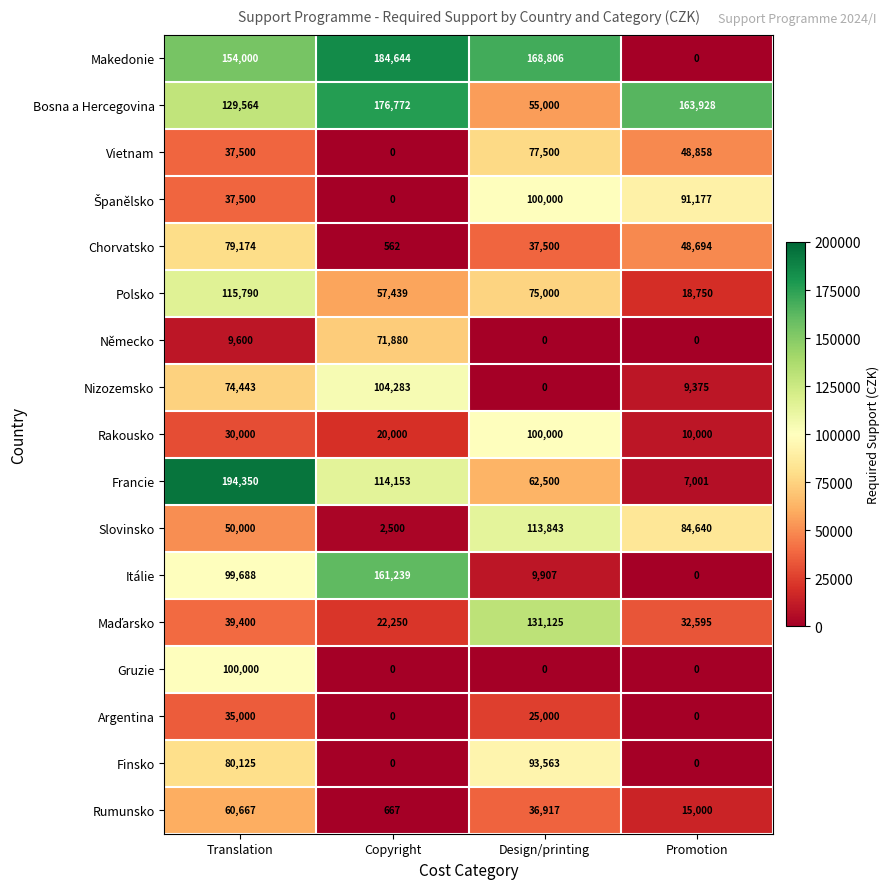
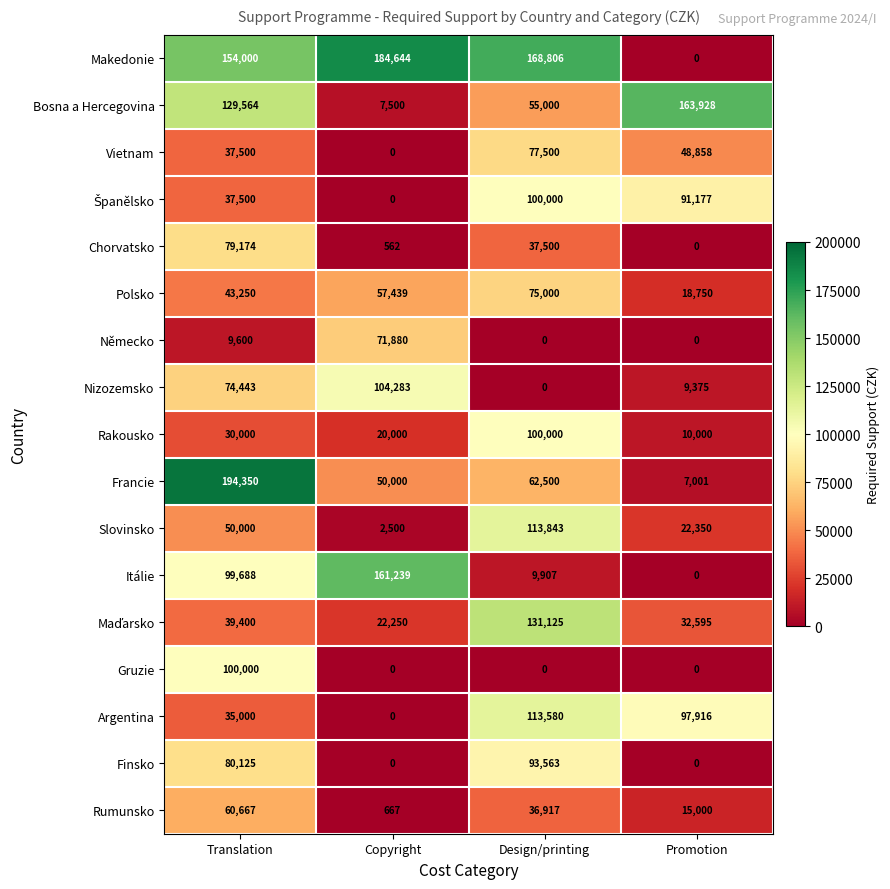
  {
    "Makedonie": {
      "Translation": "154,000",
      "Copyright": "184,644",
      "Design/printing": "168,806",
      "Promotion": "0"
    },
    "Bosna a Hercegovina": {
      "Translation": "129,564",
-     "Copyright": "176,772",
+     "Copyright": "7,500",
      "Design/printing": "55,000",
      "Promotion": "163,928"
    },
    "Vietnam": {
      "Translation": "37,500",
      "Copyright": "0",
      "Design/printing": "77,500",
      "Promotion": "48,858"
    },
    "Španělsko": {
      "Translation": "37,500",
      "Copyright": "0",
      "Design/printing": "100,000",
      "Promotion": "91,177"
    },
    "Chorvatsko": {
      "Translation": "79,174",
      "Copyright": "562",
      "Design/printing": "37,500",
-     "Promotion": "48,694"
+     "Promotion": "0"
    },
    "Polsko": {
-     "Translation": "115,790",
+     "Translation": "43,250",
      "Copyright": "57,439",
      "Design/printing": "75,000",
      "Promotion": "18,750"
    },
    "Německo": {
      "Translation": "9,600",
      "Copyright": "71,880",
      "Design/printing": "0",
      "Promotion": "0"
    },
    "Nizozemsko": {
      "Translation": "74,443",
      "Copyright": "104,283",
      "Design/printing": "0",
      "Promotion": "9,375"
    },
    "Rakousko": {
      "Translation": "30,000",
      "Copyright": "20,000",
      "Design/printing": "100,000",
      "Promotion": "10,000"
    },
    "Francie": {
      "Translation": "194,350",
-     "Copyright": "114,153",
+     "Copyright": "50,000",
      "Design/printing": "62,500",
      "Promotion": "7,001"
    },
    "Slovinsko": {
      "Translation": "50,000",
      "Copyright": "2,500",
      "Design/printing": "113,843",
-     "Promotion": "84,640"
+     "Promotion": "22,350"
    },
    "Itálie": {
      "Translation": "99,688",
      "Copyright": "161,239",
      "Design/printing": "9,907",
      "Promotion": "0"
    },
    "Maďarsko": {
      "Translation": "39,400",
      "Copyright": "22,250",
      "Design/printing": "131,125",
      "Promotion": "32,595"
    },
    "Gruzie": {
      "Translation": "100,000",
      "Copyright": "0",
      "Design/printing": "0",
      "Promotion": "0"
    },
    "Argentina": {
      "Translation": "35,000",
      "Copyright": "0",
-     "Design/printing": "25,000",
-     "Promotion": "0"
+     "Design/printing": "113,580",
+     "Promotion": "97,916"
    },
    "Finsko": {
      "Translation": "80,125",
      "Copyright": "0",
      "Design/printing": "93,563",
      "Promotion": "0"
    },
    "Rumunsko": {
      "Translation": "60,667",
      "Copyright": "667",
      "Design/printing": "36,917",
      "Promotion": "15,000"
    }
  }
